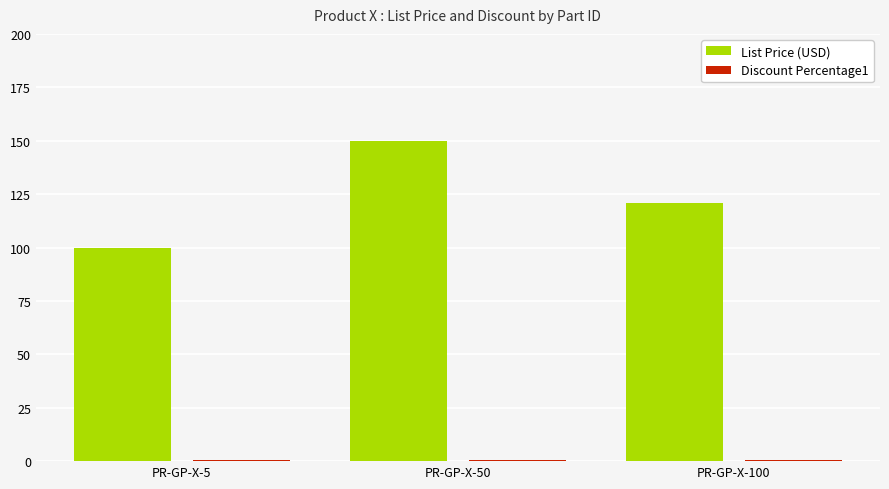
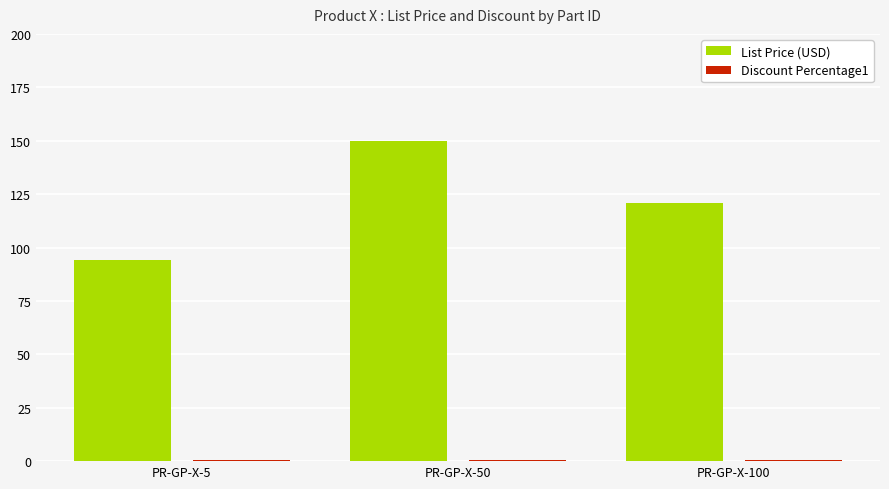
  {
    "List Price (USD)": {
-     "PR-GP-X-5": 100,
+     "PR-GP-X-5": 94,
      "PR-GP-X-50": 150,
      "PR-GP-X-100": 121
    }
  }
